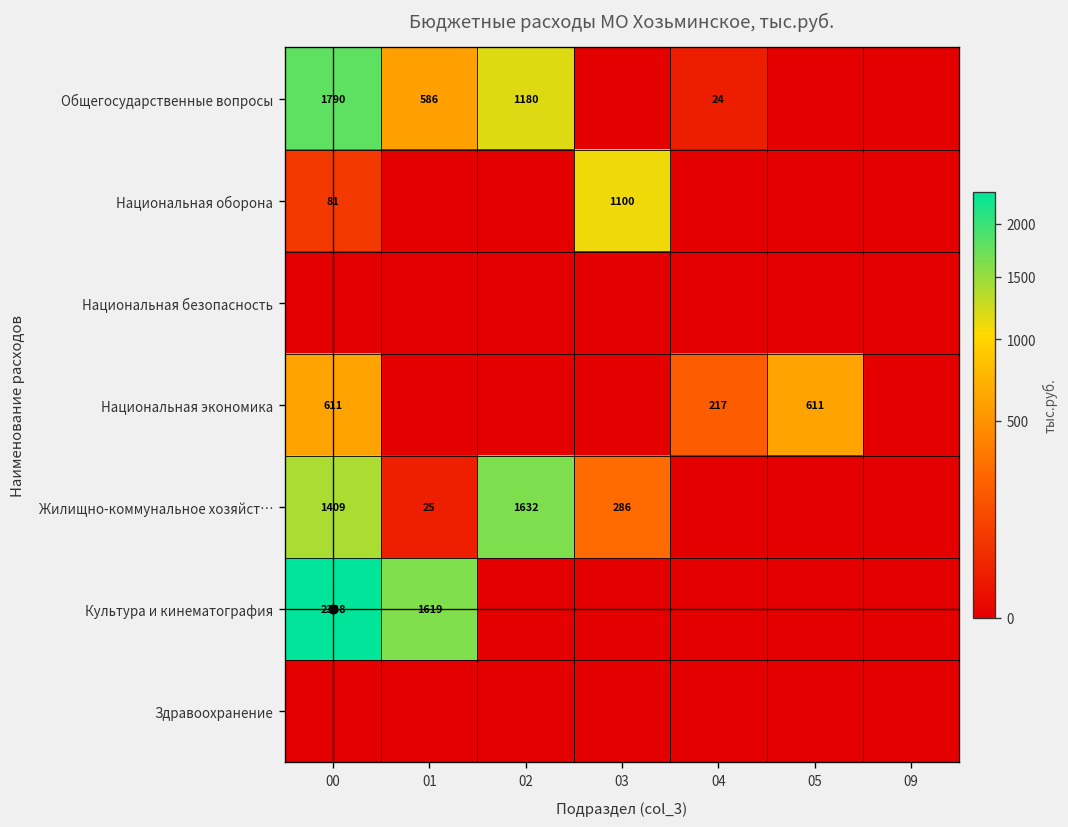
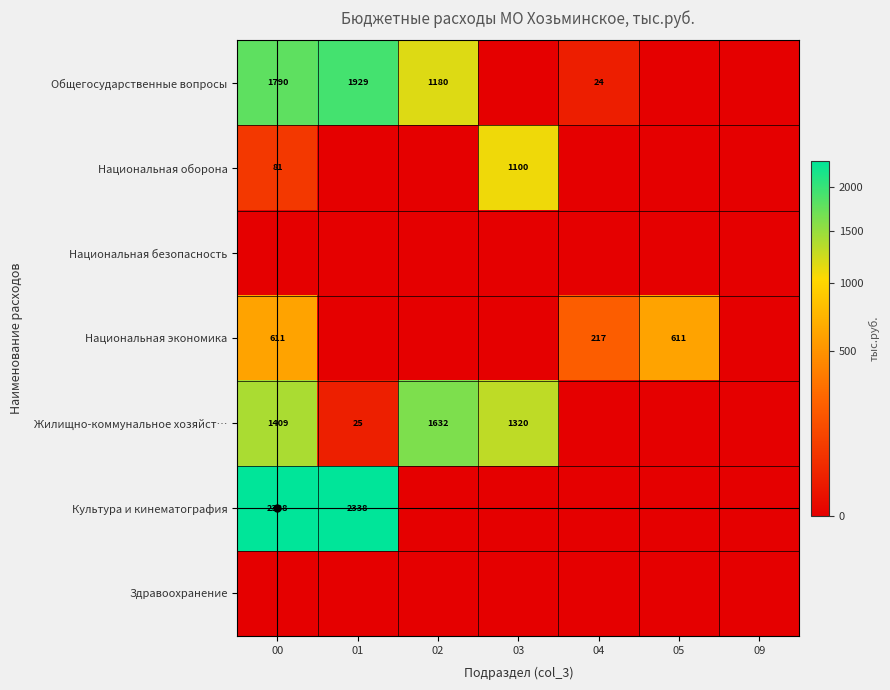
  {
    "Общегосударственные вопросы": {
      "00": 1790,
-     "01": 586,
+     "01": 1929,
      "02": 1180,
      "04": 24
    },
    "Национальная оборона": {
      "00": 81,
      "03": 1100
    },
    "Национальная экономика": {
      "00": 611,
      "04": 217,
      "05": 611
    },
    "Жилищно-коммунальное хозяйст…": {
      "00": 1409,
      "01": 25,
      "02": 1632,
-     "03": 286
+     "03": 1320
    },
    "Культура и кинематография": {
-     "01": 1619
+     "01": 2338
    }
  }
